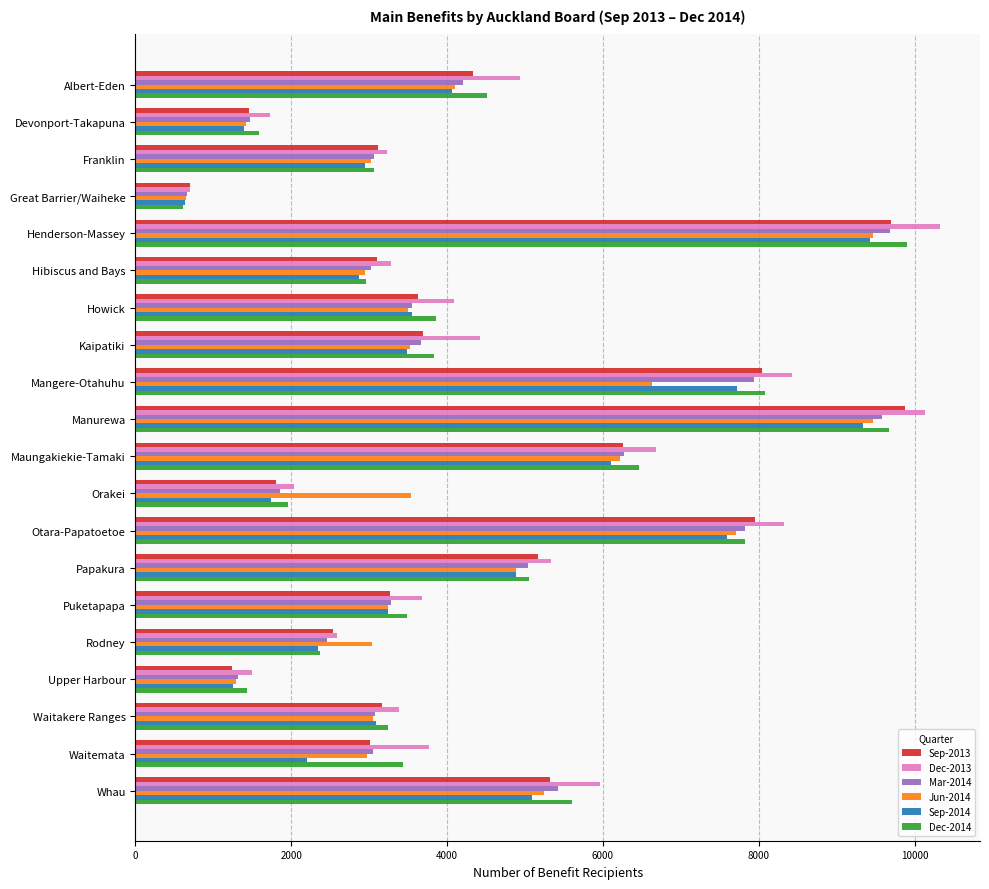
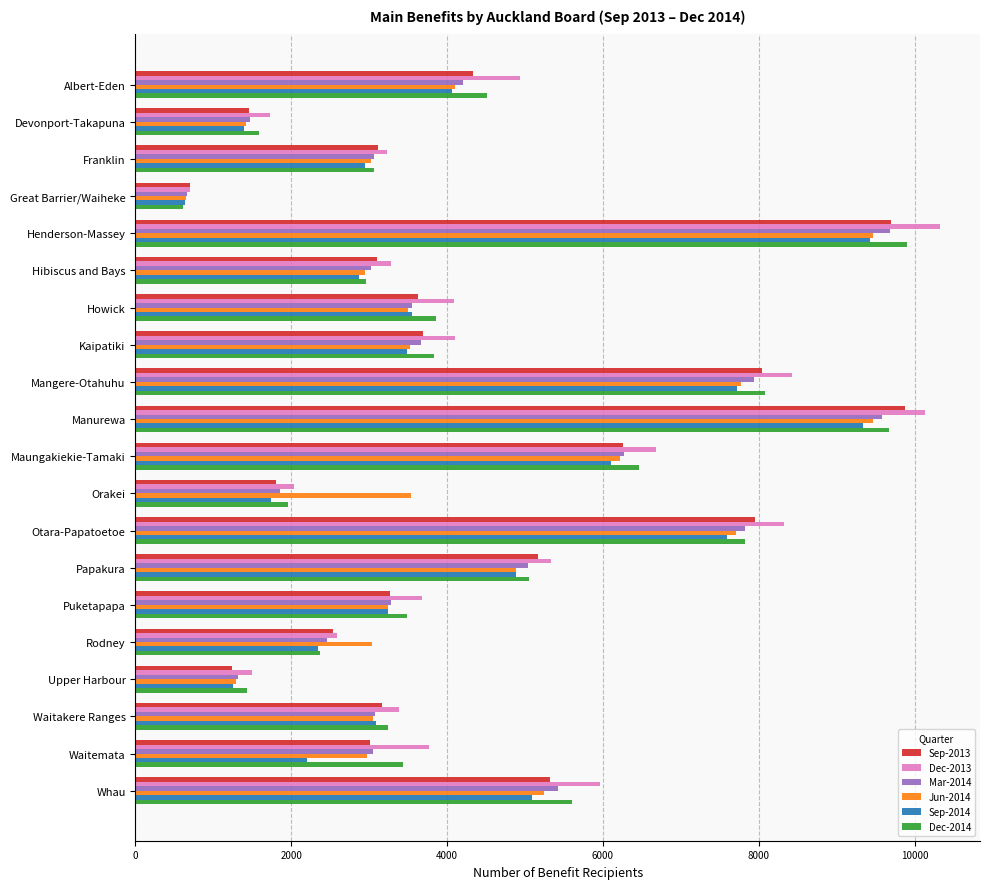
  {
    "Sep-2013": {
      "Albert-Eden": 4300,
      "Devonport-Takapuna": 1500,
      "Franklin": 3100,
      "Great Barrier/Waiheke": 700,
      "Henderson-Massey": 9700,
      "Hibiscus and Bays": 3100,
      "Howick": 3600,
      "Kaipatiki": 3700,
      "Mangere-Otahuhu": 8000,
      "Manurewa": 9900,
      "Maungakiekie-Tamaki": 6300,
      "Orakei": 1800,
      "Otara-Papatoetoe": 8000,
      "Papakura": 5200,
      "Puketapapa": 3300,
      "Rodney": 2500,
      "Upper Harbour": 1200,
      "Waitakere Ranges": 3200,
      "Waitemata": 3000,
      "Whau": 5300
    },
    "Dec-2013": {
      "Albert-Eden": 4900,
      "Devonport-Takapuna": 1700,
      "Franklin": 3200,
      "Great Barrier/Waiheke": 700,
      "Henderson-Massey": 10300,
      "Hibiscus and Bays": 3300,
      "Howick": 4100,
-     "Kaipatiki": 4400,
+     "Kaipatiki": 4100,
      "Mangere-Otahuhu": 8400,
      "Manurewa": 10100,
      "Maungakiekie-Tamaki": 6700,
      "Orakei": 2000,
      "Otara-Papatoetoe": 8300,
      "Papakura": 5300,
      "Puketapapa": 3700,
      "Rodney": 2600,
      "Upper Harbour": 1500,
      "Waitakere Ranges": 3400,
      "Waitemata": 3800,
      "Whau": 6000
    },
    "Mar-2014": {
      "Albert-Eden": 4200,
      "Devonport-Takapuna": 1500,
      "Franklin": 3100,
      "Great Barrier/Waiheke": 700,
      "Henderson-Massey": 9700,
      "Hibiscus and Bays": 3000,
      "Howick": 3500,
      "Kaipatiki": 3700,
      "Mangere-Otahuhu": 7900,
      "Manurewa": 9600,
      "Maungakiekie-Tamaki": 6300,
      "Orakei": 1900,
      "Otara-Papatoetoe": 7800,
      "Papakura": 5000,
      "Puketapapa": 3300,
      "Rodney": 2500,
      "Upper Harbour": 1300,
      "Waitakere Ranges": 3100,
      "Waitemata": 3000,
      "Whau": 5400
    },
    "Jun-2014": {
      "Albert-Eden": 4100,
      "Devonport-Takapuna": 1400,
      "Franklin": 3000,
      "Great Barrier/Waiheke": 700,
      "Henderson-Massey": 9500,
      "Hibiscus and Bays": 2900,
      "Howick": 3500,
      "Kaipatiki": 3500,
-     "Mangere-Otahuhu": 6600,
+     "Mangere-Otahuhu": 7800,
      "Manurewa": 9500,
      "Maungakiekie-Tamaki": 6200,
      "Orakei": 3500,
      "Otara-Papatoetoe": 7700,
      "Papakura": 4900,
      "Puketapapa": 3200,
      "Rodney": 3000,
      "Upper Harbour": 1300,
      "Waitakere Ranges": 3000,
      "Waitemata": 3000,
      "Whau": 5200
    },
    "Sep-2014": {
      "Albert-Eden": 4100,
      "Devonport-Takapuna": 1400,
      "Franklin": 2900,
      "Great Barrier/Waiheke": 600,
      "Henderson-Massey": 9400,
      "Hibiscus and Bays": 2900,
      "Howick": 3600,
      "Kaipatiki": 3500,
      "Mangere-Otahuhu": 7700,
      "Manurewa": 9300,
      "Maungakiekie-Tamaki": 6100,
      "Orakei": 1700,
      "Otara-Papatoetoe": 7600,
      "Papakura": 4900,
      "Puketapapa": 3200,
      "Rodney": 2300,
      "Upper Harbour": 1200,
      "Waitakere Ranges": 3100,
      "Waitemata": 2200,
      "Whau": 5100
    },
    "Dec-2014": {
      "Albert-Eden": 4500,
      "Devonport-Takapuna": 1600,
      "Franklin": 3100,
      "Great Barrier/Waiheke": 600,
      "Henderson-Massey": 9900,
      "Hibiscus and Bays": 3000,
      "Howick": 3900,
      "Kaipatiki": 3800,
      "Mangere-Otahuhu": 8100,
      "Manurewa": 9700,
      "Maungakiekie-Tamaki": 6500,
      "Orakei": 2000,
      "Otara-Papatoetoe": 7800,
      "Papakura": 5100,
      "Puketapapa": 3500,
      "Rodney": 2400,
      "Upper Harbour": 1400,
      "Waitakere Ranges": 3200,
      "Waitemata": 3400,
      "Whau": 5600
    }
  }
